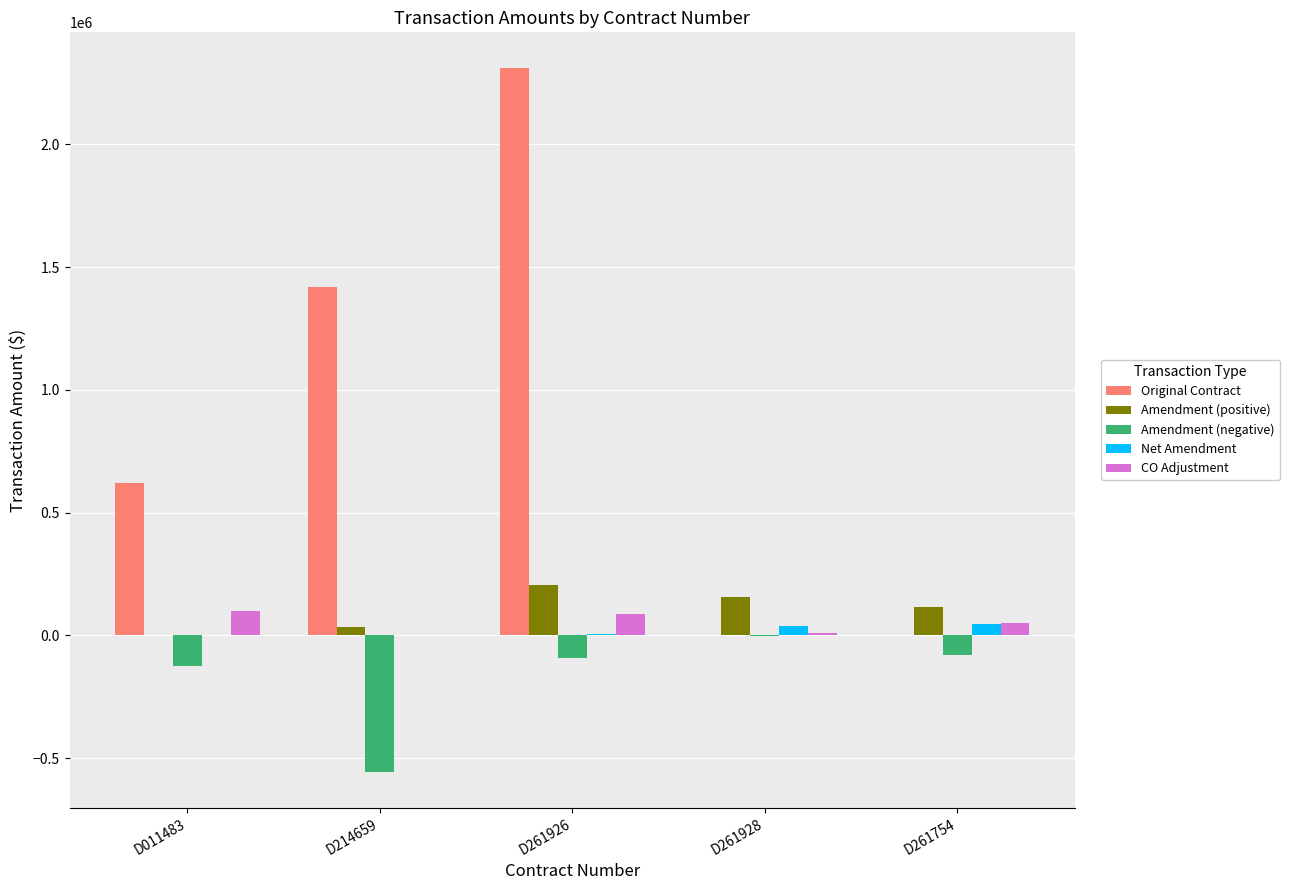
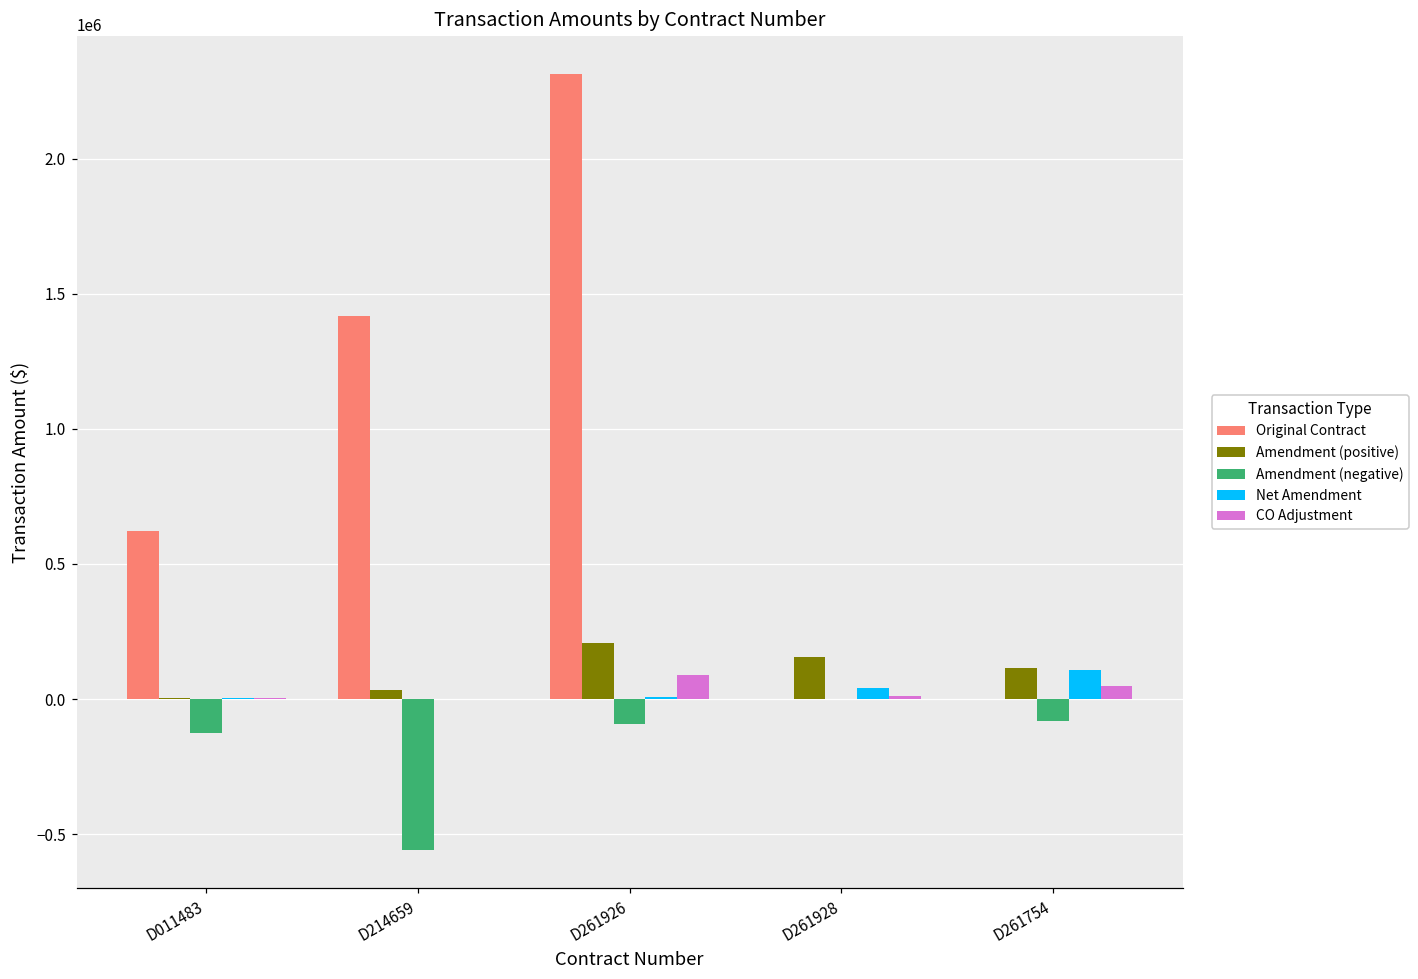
  {
    "Original Contract": {
      "D011483": 620000,
      "D214659": 1420000,
      "D261926": 2310000,
      "D261928": 0,
      "D261754": 0
    },
    "Amendment (positive)": {
      "D214659": 40000,
      "D261926": 210000,
      "D261928": 160000,
      "D261754": 120000
    },
    "Amendment (negative)": {
      "D011483": -130000,
      "D214659": -560000,
      "D261926": -90000,
      "D261754": -80000
    },
    "Net Amendment": {
      "D261928": 40000,
-     "D261754": 50000
+     "D261754": 110000
    },
    "CO Adjustment": {
-     "D011483": 100000,
+     "D011483": 0,
      "D261926": 90000,
      "D261754": 50000
    }
  }
